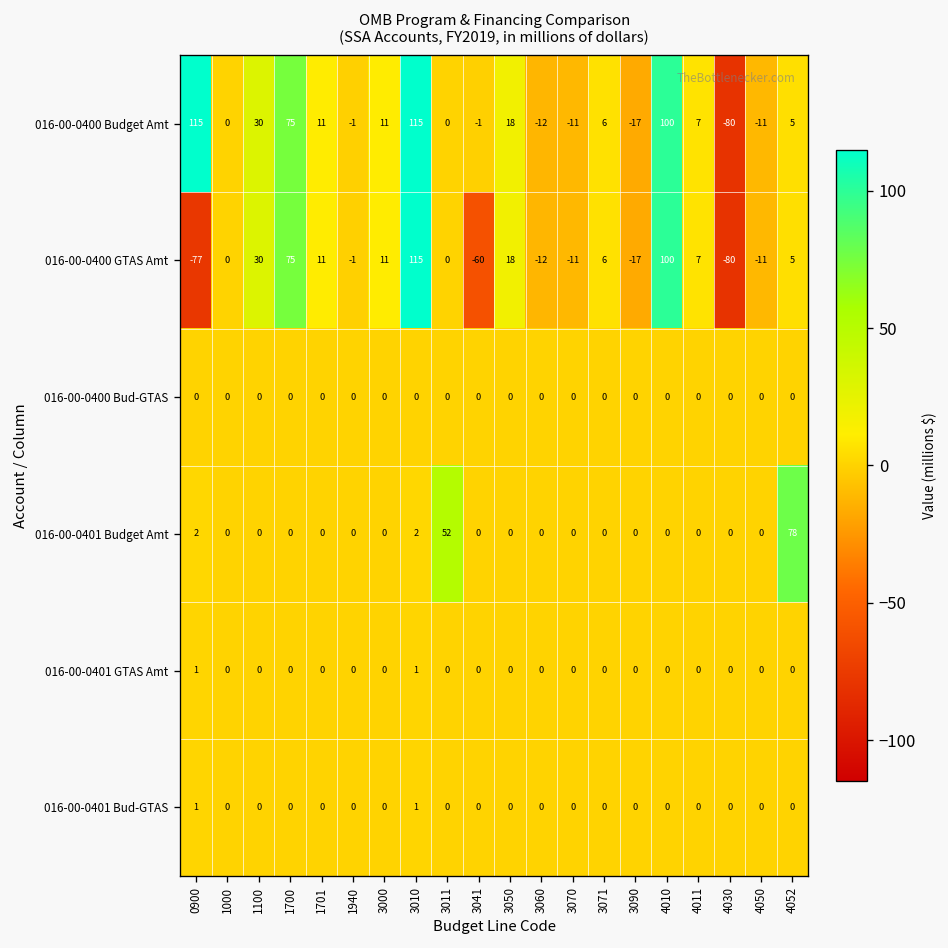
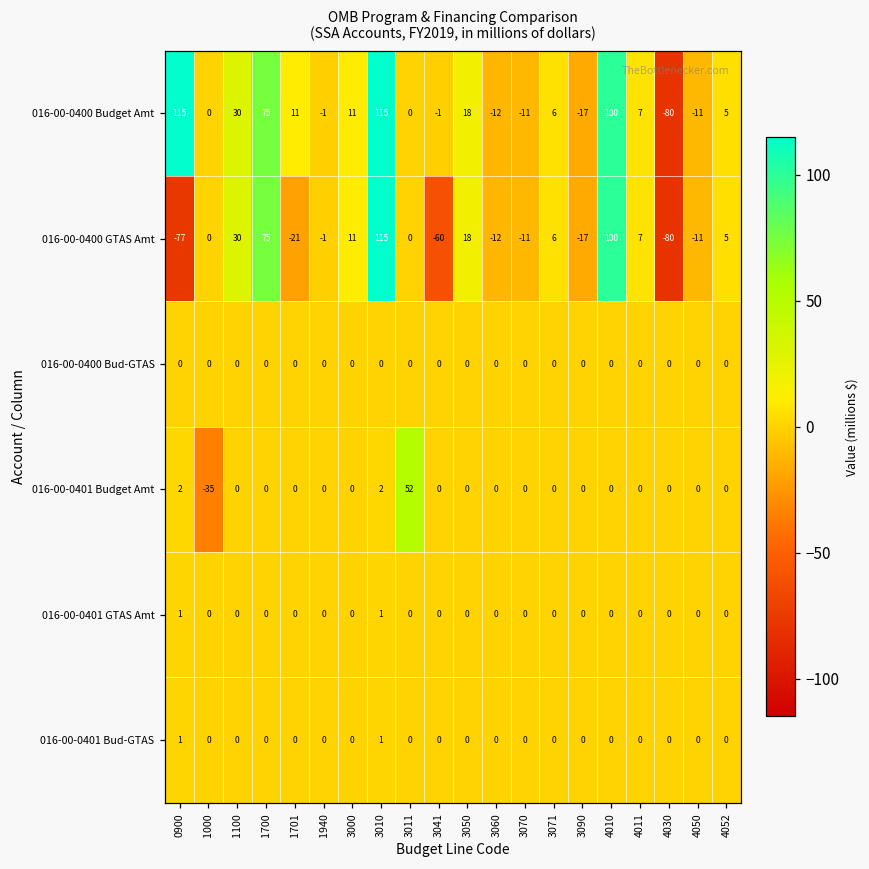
  {
    "016-00-0400 Budget Amt": {
      "0900": 115,
      "1000": 0,
      "1100": 30,
      "1700": 75,
      "1701": 11,
      "1940": -1,
      "3000": 11,
      "3010": 115,
      "3011": 0,
      "3041": -1,
      "3050": 18,
      "3060": -12,
      "3070": -11,
      "3071": 6,
      "3090": -17,
      "4010": 100,
      "4011": 7,
      "4050": -11,
      "4052": 5
    },
    "016-00-0400 GTAS Amt": {
      "0900": -77,
      "1000": 0,
      "1100": 30,
      "1700": 75,
-     "1701": 11,
+     "1701": -21,
      "1940": -1,
      "3000": 11,
      "3010": 115,
      "3011": 0,
      "3041": -60,
      "3050": 18,
      "3060": -12,
      "3070": -11,
      "3071": 6,
      "3090": -17,
      "4010": 100,
      "4011": 7,
      "4030": -80,
      "4050": -11,
      "4052": 5
    },
    "016-00-0400 Bud-GTAS": {
      "0900": 0,
      "1000": 0,
      "1100": 0,
      "1700": 0,
      "1701": 0,
      "1940": 0,
      "3000": 0,
      "3010": 0,
      "3011": 0,
      "3041": 0,
      "3050": 0,
      "3060": 0,
      "3070": 0,
      "3071": 0,
      "3090": 0,
      "4010": 0,
      "4011": 0,
      "4030": 0,
      "4050": 0,
      "4052": 0
    },
    "016-00-0401 Budget Amt": {
      "0900": 2,
-     "1000": 0,
+     "1000": -35,
      "1100": 0,
      "1700": 0,
      "1701": 0,
      "1940": 0,
      "3000": 0,
      "3010": 2,
      "3011": 52,
      "3041": 0,
      "3050": 0,
      "3060": 0,
      "3070": 0,
      "3071": 0,
      "3090": 0,
      "4010": 0,
      "4011": 0,
      "4030": 0,
      "4050": 0,
-     "4052": 78
+     "4052": 0
    },
    "016-00-0401 GTAS Amt": {
      "0900": 1,
      "1000": 0,
      "1100": 0,
      "1700": 0,
      "1701": 0,
      "1940": 0,
      "3000": 0,
      "3010": 1,
      "3011": 0,
      "3041": 0,
      "3050": 0,
      "3060": 0,
      "3070": 0,
      "3071": 0,
      "3090": 0,
      "4010": 0,
      "4011": 0,
      "4030": 0,
      "4050": 0,
      "4052": 0
    },
    "016-00-0401 Bud-GTAS": {
      "0900": 1,
      "1000": 0,
      "1100": 0,
      "1700": 0,
      "1701": 0,
      "1940": 0,
      "3000": 0,
      "3010": 1,
      "3011": 0,
      "3041": 0,
      "3050": 0,
      "3060": 0,
      "3070": 0,
      "3071": 0,
      "3090": 0,
      "4010": 0,
      "4011": 0,
      "4030": 0,
      "4050": 0,
      "4052": 0
    }
  }
